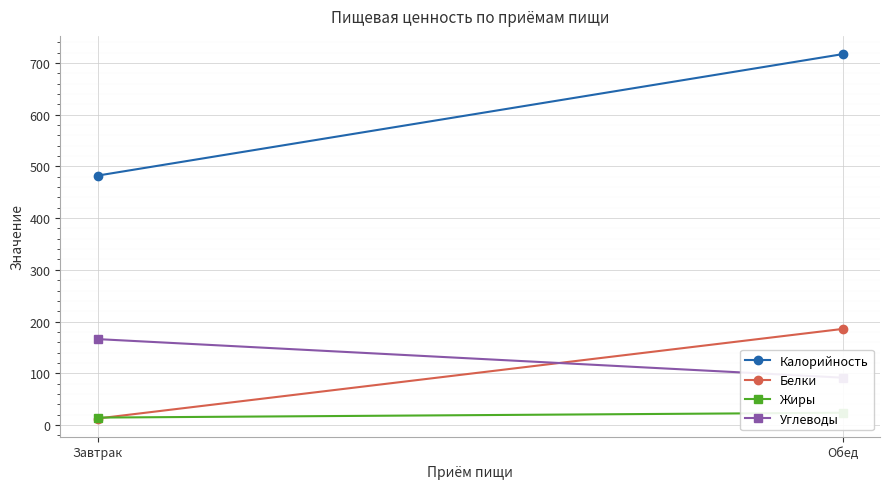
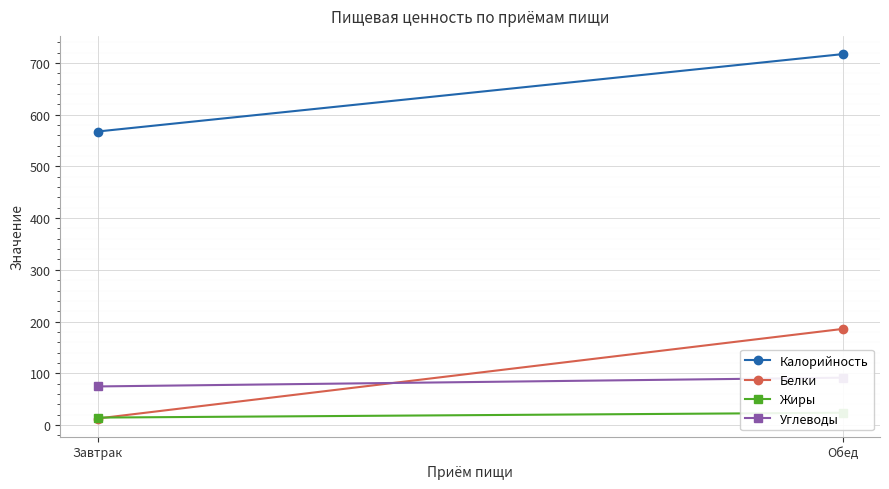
  {
    "Калорийность": {
-     "Завтрак": 480,
+     "Завтрак": 570,
      "Обед": 720
    },
    "Белки": {
      "Обед": 190
    },
    "Углеводы": {
-     "Завтрак": 170
+     "Завтрак": 70
    }
  }
